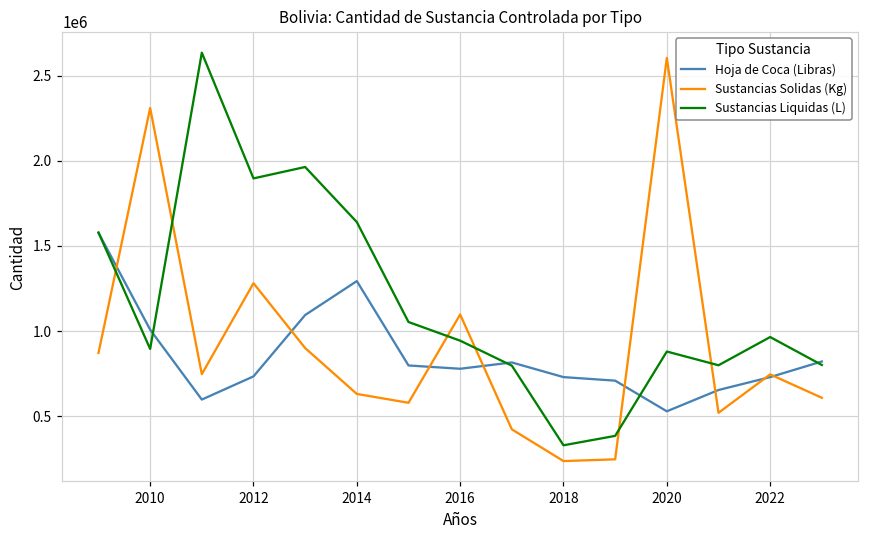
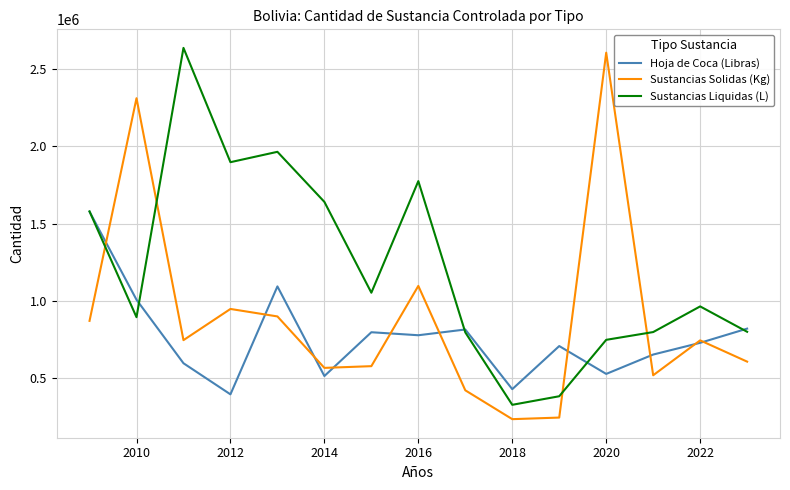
  {
    "Hoja de Coca (Libras)": {
      "2010": 1010000,
-     "2012": 730000,
-     "2014": 1290000,
+     "2012": 400000,
+     "2014": 520000,
      "2016": 780000,
-     "2018": 730000,
+     "2018": 430000,
      "2020": 530000
    },
    "Sustancias Solidas (Kg)": {
      "2010": 2310000,
-     "2012": 1280000,
-     "2014": 630000,
+     "2012": 950000,
+     "2014": 570000,
      "2016": 1100000,
      "2018": 240000,
      "2020": 2600000
    },
    "Sustancias Liquidas (L)": {
      "2010": 900000,
      "2012": 1900000,
      "2014": 1640000,
-     "2016": 940000,
+     "2016": 1770000,
      "2018": 330000,
-     "2020": 880000,
+     "2020": 750000,
      "2022": 970000
    }
  }
